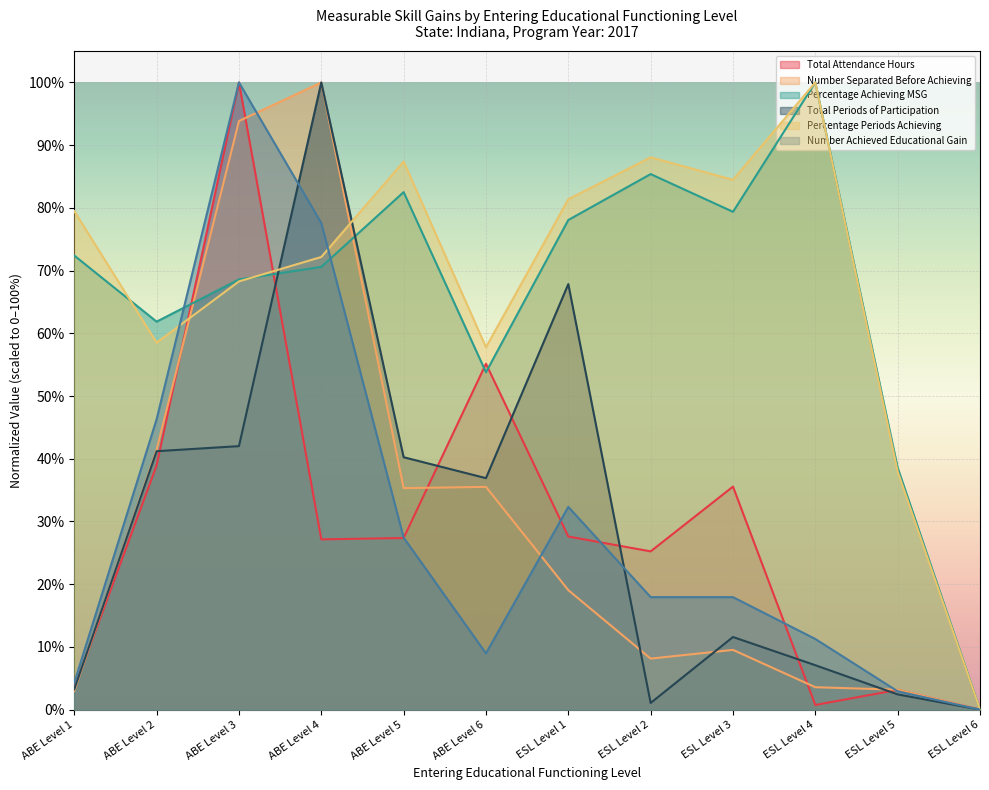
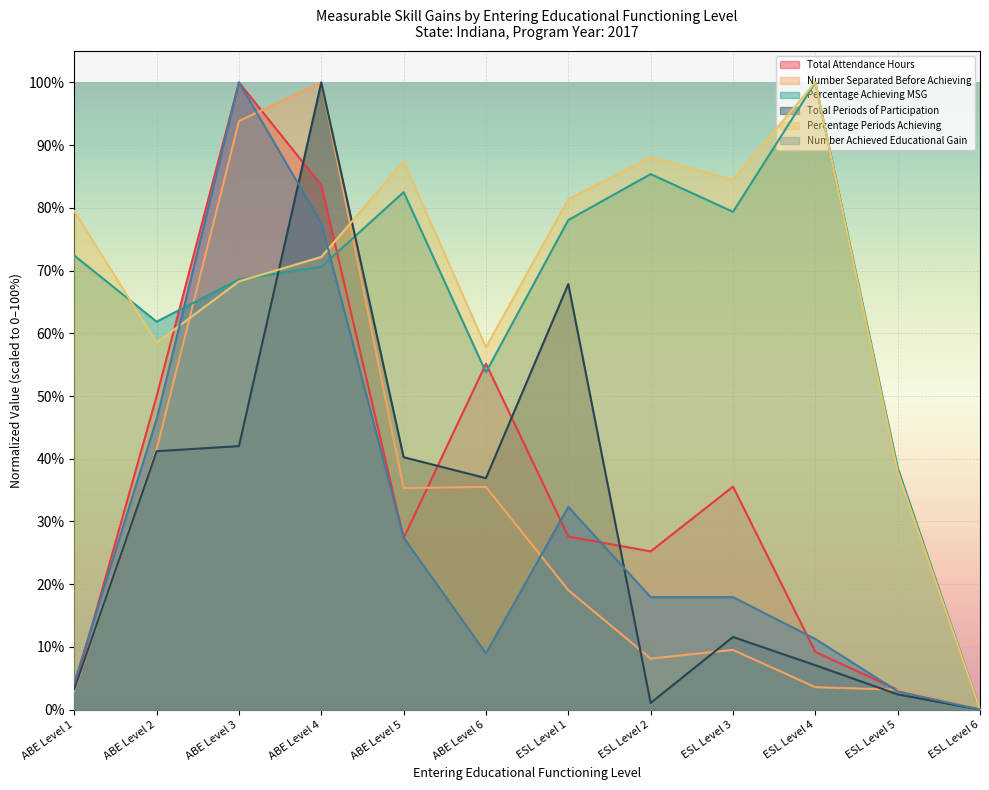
  {
    "Total Attendance Hours": {
-     "ABE Level 2": "39%",
-     "ABE Level 4": "27%",
+     "ABE Level 2": "50%",
+     "ABE Level 4": "84%",
      "ABE Level 6": "55%",
      "ESL Level 1": "28%",
      "ESL Level 2": "25%",
      "ESL Level 3": "36%",
-     "ESL Level 4": "1%"
+     "ESL Level 4": "9%"
    },
    "Total Periods of Participation": {
      "ABE Level 3": "42%",
      "ABE Level 5": "40%",
      "ABE Level 6": "37%",
      "ESL Level 1": "68%",
      "ESL Level 2": "1%",
      "ESL Level 3": "12%",
      "ESL Level 4": "7%",
      "ESL Level 5": "2%"
    }
  }
